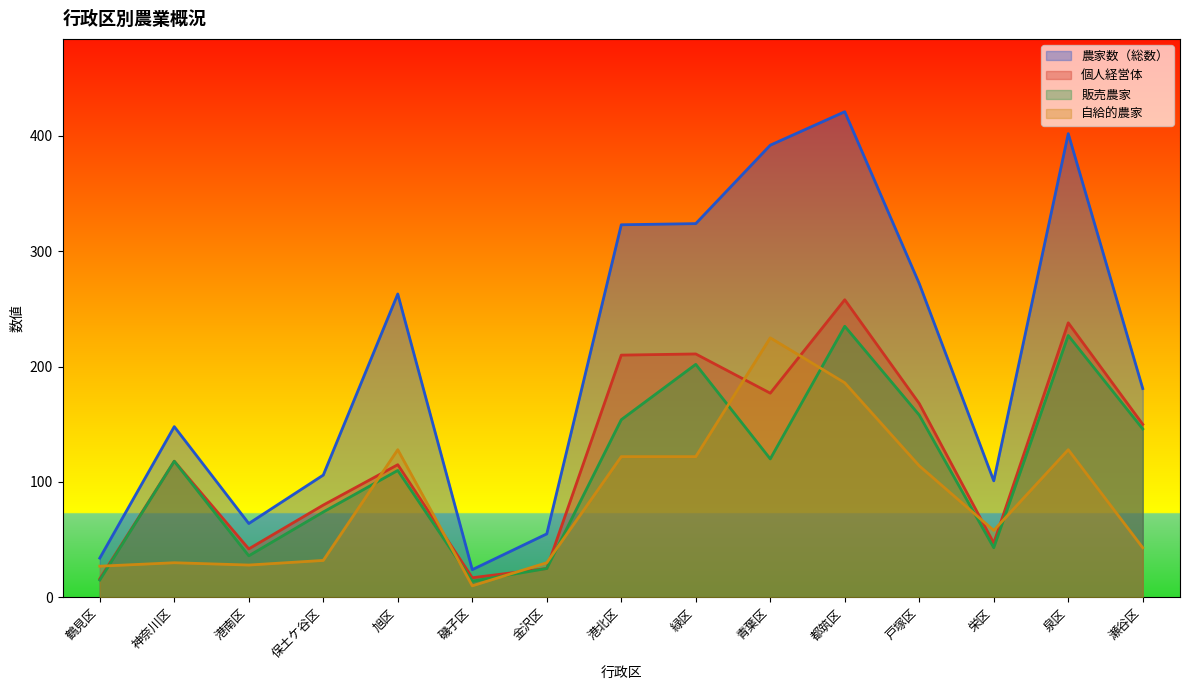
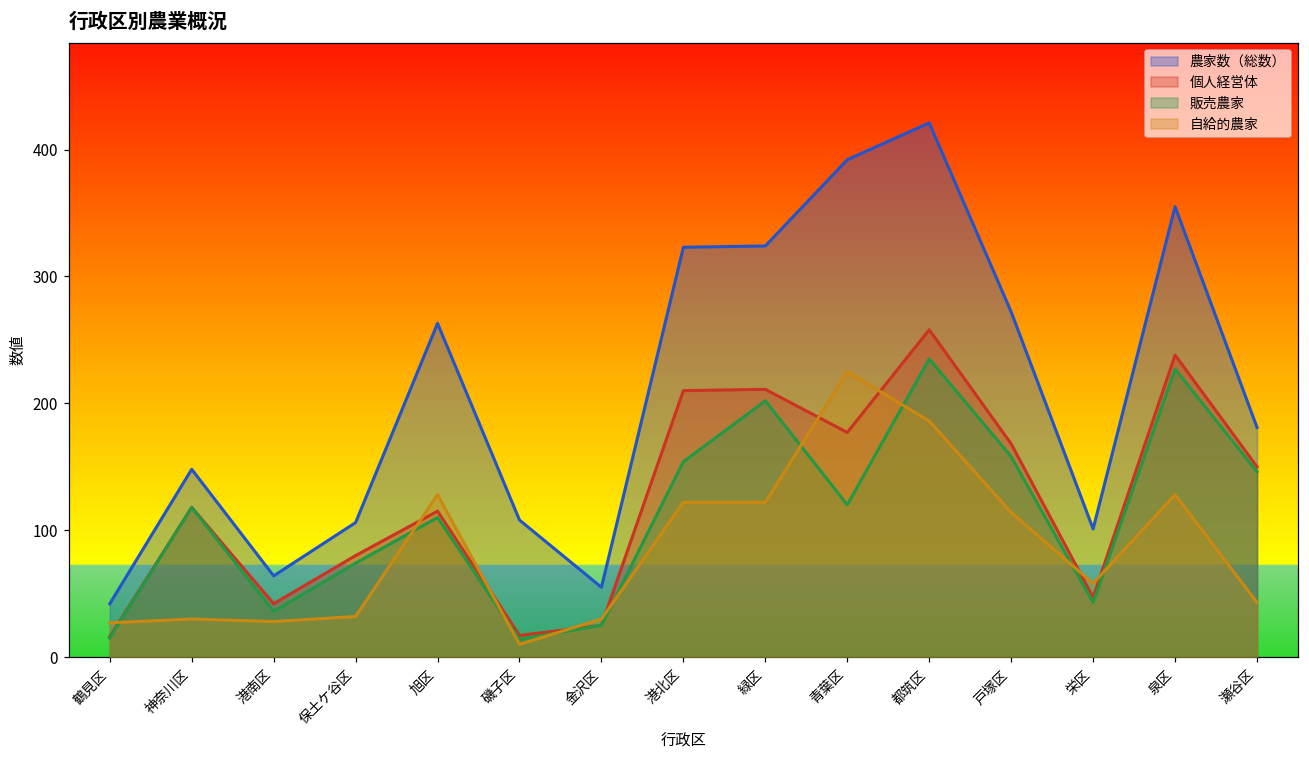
  {
    "農家数（総数）": {
-     "鶴見区": 34,
+     "鶴見区": 42,
      "神奈川区": 148,
      "港南区": 64,
      "保土ケ谷区": 106,
      "旭区": 263,
-     "磯子区": 24,
+     "磯子区": 108,
      "金沢区": 55,
      "港北区": 323,
      "緑区": 324,
      "青葉区": 392,
      "都筑区": 421,
      "戸塚区": 272,
      "栄区": 101,
-     "泉区": 402,
+     "泉区": 355,
      "瀬谷区": 181
    },
    "販売農家": {
      "港南区": 36,
      "保土ケ谷区": 74,
      "旭区": 110,
      "磯子区": 14,
      "港北区": 154,
      "緑区": 202,
      "青葉区": 120,
      "都筑区": 235,
      "戸塚区": 158,
      "栄区": 43,
      "泉区": 227,
      "瀬谷区": 146
    }
  }
